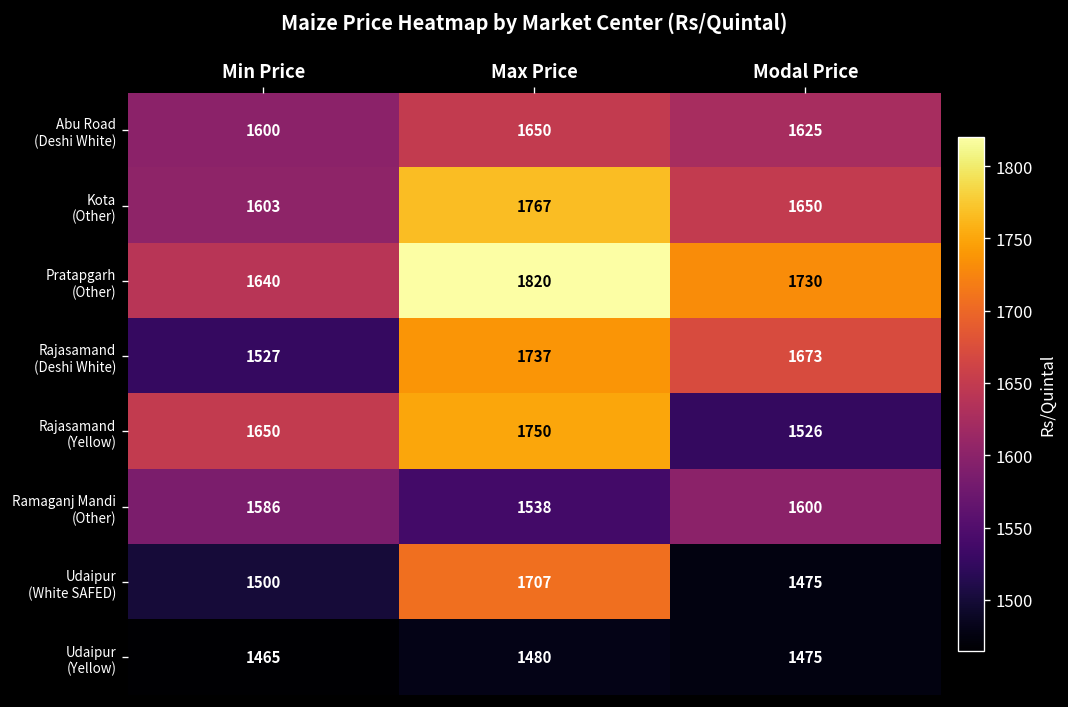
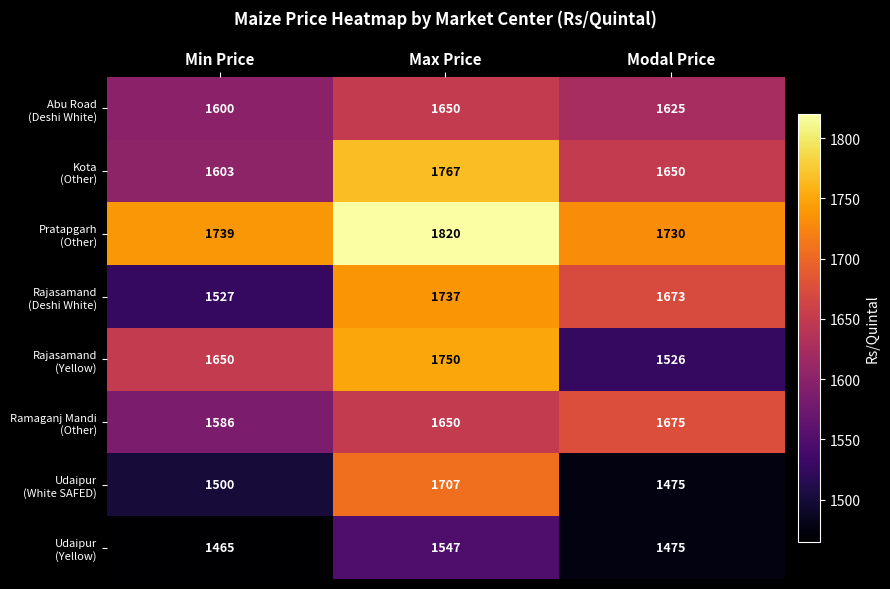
  {
    "Abu Road (Deshi White)": {
      "Min Price": 1600,
      "Max Price": 1650,
      "Modal Price": 1625
    },
    "Kota (Other)": {
      "Min Price": 1603,
      "Max Price": 1767,
      "Modal Price": 1650
    },
    "Pratapgarh (Other)": {
-     "Min Price": 1640,
+     "Min Price": 1739,
      "Max Price": 1820,
      "Modal Price": 1730
    },
    "Rajasamand (Deshi White)": {
      "Min Price": 1527,
      "Max Price": 1737,
      "Modal Price": 1673
    },
    "Rajasamand (Yellow)": {
      "Min Price": 1650,
      "Max Price": 1750,
      "Modal Price": 1526
    },
    "Ramaganj Mandi (Other)": {
      "Min Price": 1586,
-     "Max Price": 1538,
-     "Modal Price": 1600
+     "Max Price": 1650,
+     "Modal Price": 1675
    },
    "Udaipur (White SAFED)": {
      "Min Price": 1500,
      "Max Price": 1707,
      "Modal Price": 1475
    },
    "Udaipur (Yellow)": {
      "Min Price": 1465,
-     "Max Price": 1480,
+     "Max Price": 1547,
      "Modal Price": 1475
    }
  }
